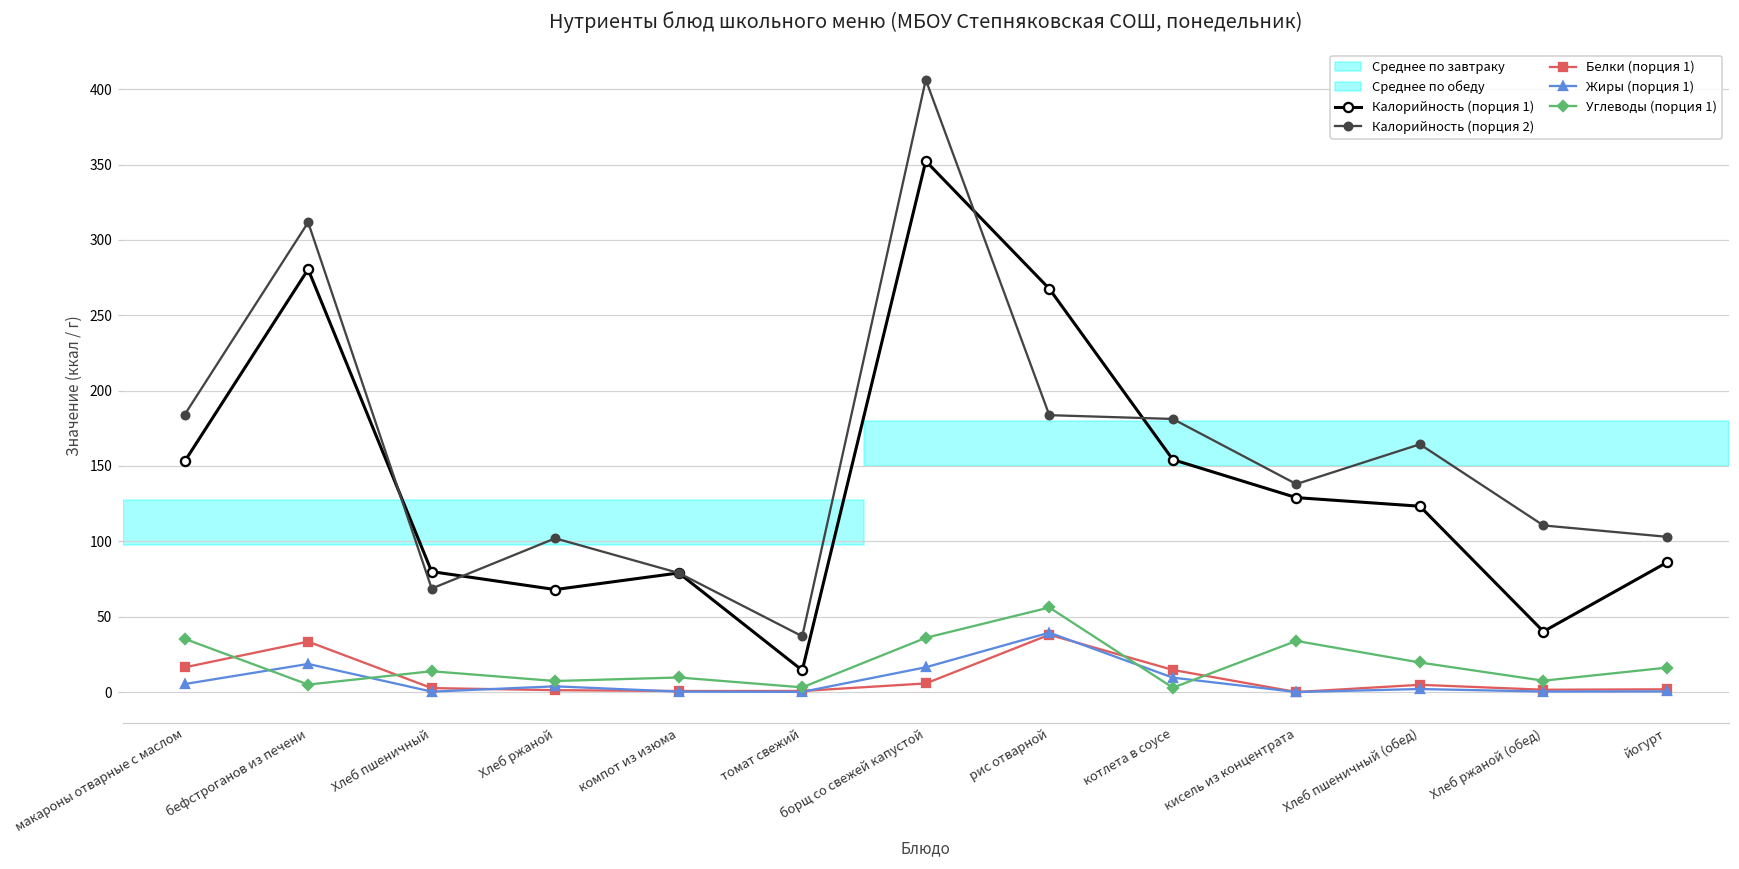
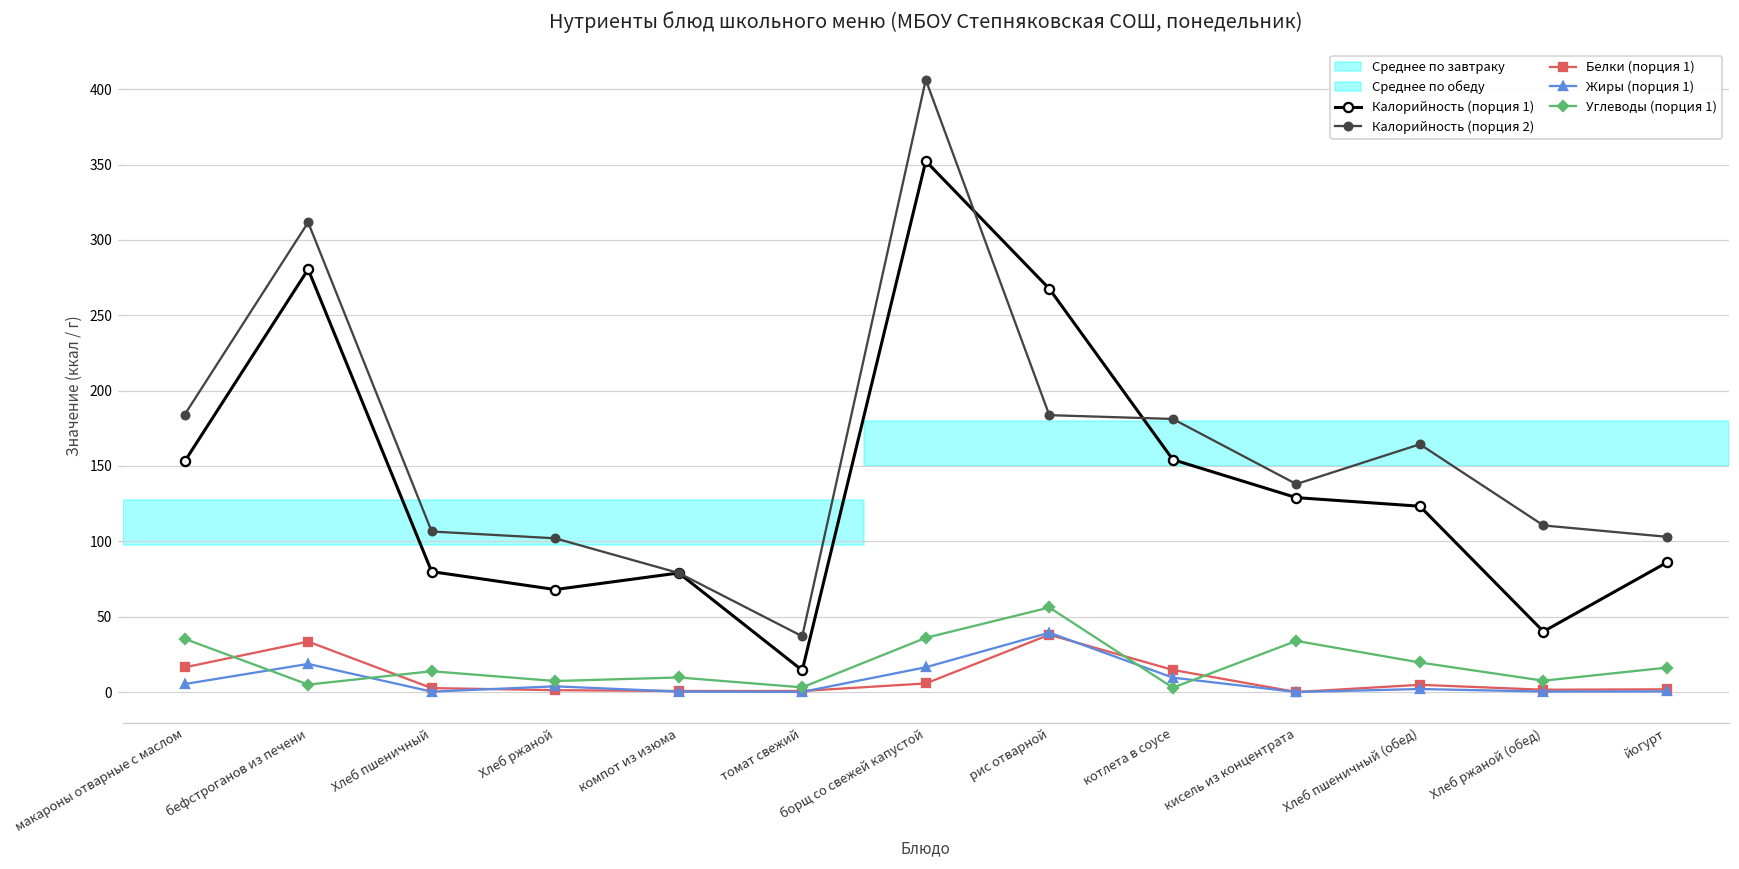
  {
    "Калорийность (порция 1)": {
      "макароны отварные с маслом": 153,
      "бефстроганов из печени": 281,
      "Хлеб пшеничный": 80,
      "Хлеб ржаной": 68,
      "томат свежий": 14,
      "борщ со свежей капустой": 352,
      "рис отварной": 268,
      "котлета в соусе": 154,
      "кисель из концентрата": 129,
      "Хлеб пшеничный (обед)": 123,
      "Хлеб ржаной (обед)": 40,
      "йогурт": 86
    },
    "Калорийность (порция 2)": {
      "макароны отварные с маслом": 184,
      "бефстроганов из печени": 312,
-     "Хлеб пшеничный": 69,
+     "Хлеб пшеничный": 107,
      "Хлеб ржаной": 102,
      "томат свежий": 37,
      "борщ со свежей капустой": 406,
      "рис отварной": 184,
      "котлета в соусе": 181,
      "кисель из концентрата": 138,
      "Хлеб пшеничный (обед)": 164,
      "Хлеб ржаной (обед)": 111,
      "йогурт": 103
    },
    "Белки (порция 1)": {
      "макароны отварные с маслом": 16,
      "бефстроганов из печени": 33,
      "Хлеб пшеничный": 3,
      "Хлеб ржаной": 1,
      "борщ со свежей капустой": 6,
      "котлета в соусе": 15,
      "Хлеб пшеничный (обед)": 5
    },
    "Жиры (порция 1)": {
      "макароны отварные с маслом": 5,
      "бефстроганов из печени": 19,
      "Хлеб пшеничный": 0,
      "Хлеб ржаной": 4,
      "борщ со свежей капустой": 16,
      "котлета в соусе": 10,
      "Хлеб пшеничный (обед)": 2
    },
    "Углеводы (порция 1)": {
      "макароны отварные с маслом": 35,
      "бефстроганов из печени": 5,
      "Хлеб пшеничный": 14,
      "Хлеб ржаной": 7,
      "компот из изюма": 10,
      "томат свежий": 3,
      "борщ со свежей капустой": 36,
      "рис отварной": 56,
      "котлета в соусе": 3,
      "кисель из концентрата": 34,
      "Хлеб пшеничный (обед)": 20,
      "Хлеб ржаной (обед)": 8,
      "йогурт": 16
    }
  }
